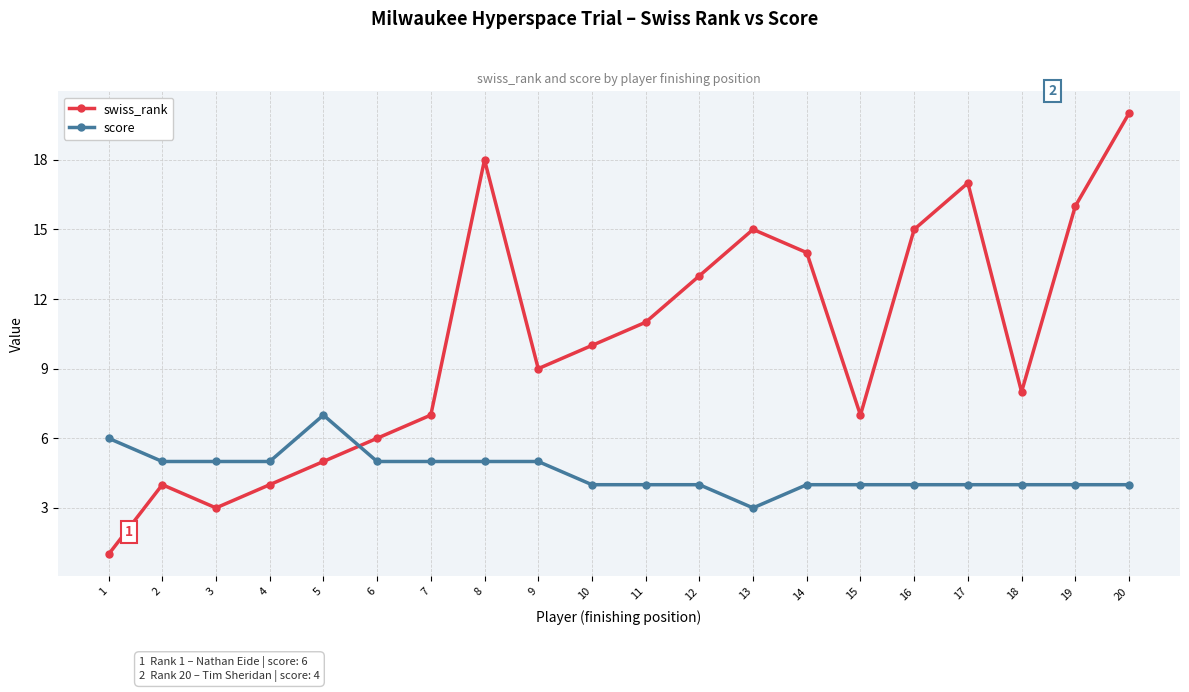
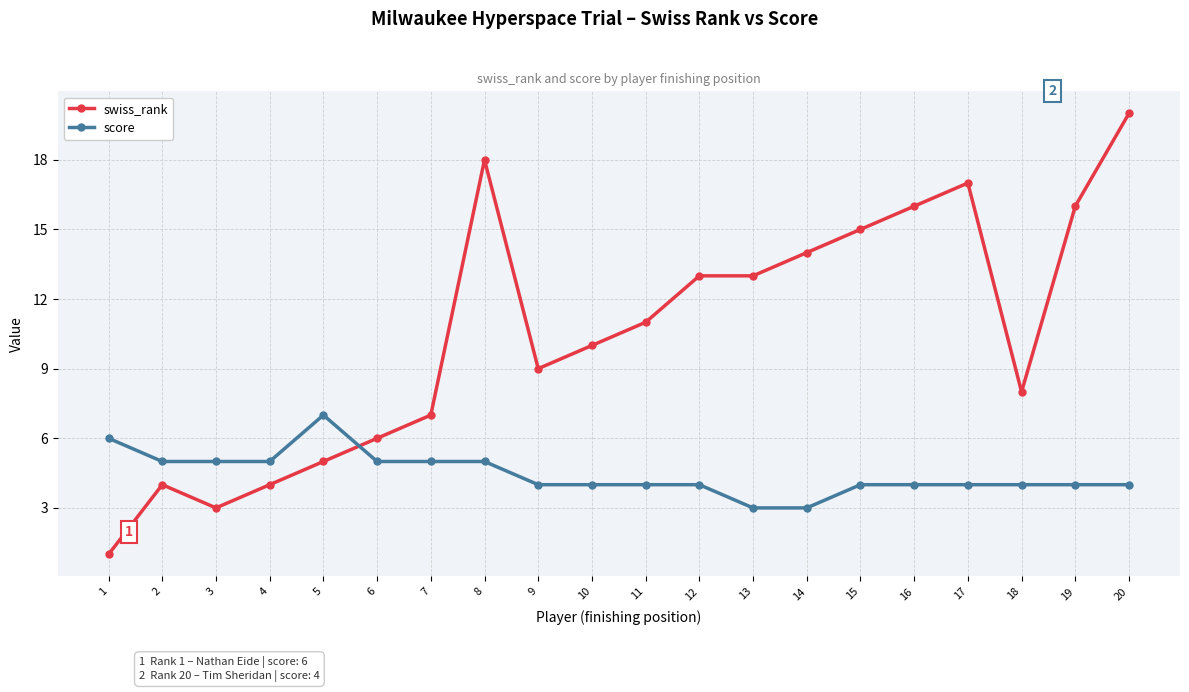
  {
    "swiss_rank": {
      "2": 4,
      "3": 3,
      "4": 4,
      "5": 5,
      "6": 6,
      "7": 7,
      "8": 18,
      "9": 9,
      "10": 10,
      "11": 11,
      "12": 13,
-     "13": 15,
+     "13": 13,
      "14": 14,
-     "15": 7,
-     "16": 15,
+     "15": 15,
+     "16": 16,
      "17": 17,
      "18": 8,
      "19": 16,
      "20": 20
    },
    "score": {
      "1": 6,
      "2": 5,
      "3": 5,
      "4": 5,
      "5": 7,
      "6": 5,
      "7": 5,
      "8": 5,
-     "9": 5,
+     "9": 4,
      "10": 4,
      "11": 4,
      "12": 4,
      "13": 3,
-     "14": 4,
+     "14": 3,
      "15": 4,
      "16": 4,
      "17": 4,
      "18": 4,
      "19": 4,
      "20": 4
    }
  }
